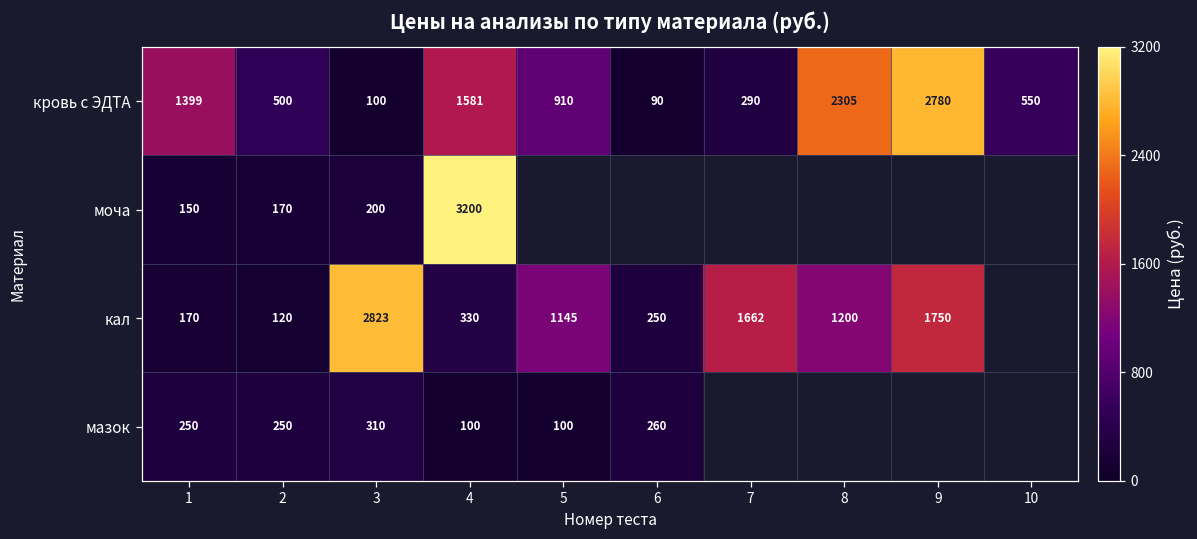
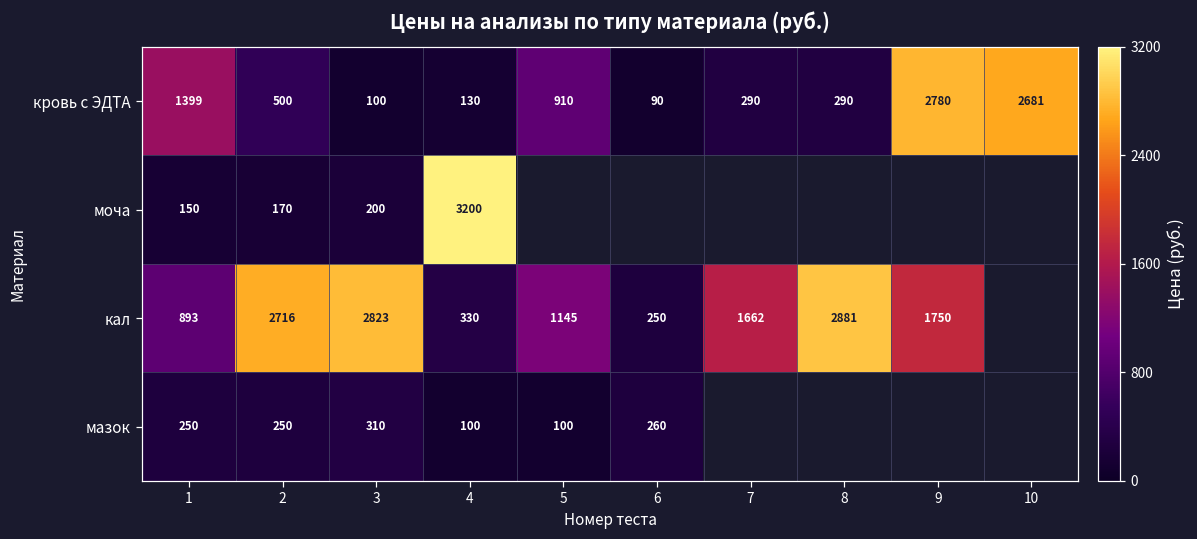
  {
    "кровь с ЭДТА": {
      "1": 1399,
      "2": 500,
      "3": 100,
-     "4": 1581,
+     "4": 130,
      "5": 910,
      "6": 90,
      "7": 290,
-     "8": 2305,
+     "8": 290,
      "9": 2780,
-     "10": 550
+     "10": 2681
    },
    "моча": {
      "1": 150,
      "2": 170,
      "3": 200,
      "4": 3200
    },
    "кал": {
-     "1": 170,
-     "2": 120,
+     "1": 893,
+     "2": 2716,
      "3": 2823,
      "4": 330,
      "5": 1145,
      "6": 250,
      "7": 1662,
-     "8": 1200,
+     "8": 2881,
      "9": 1750
    },
    "мазок": {
      "1": 250,
      "2": 250,
      "3": 310,
      "4": 100,
      "5": 100,
      "6": 260
    }
  }
